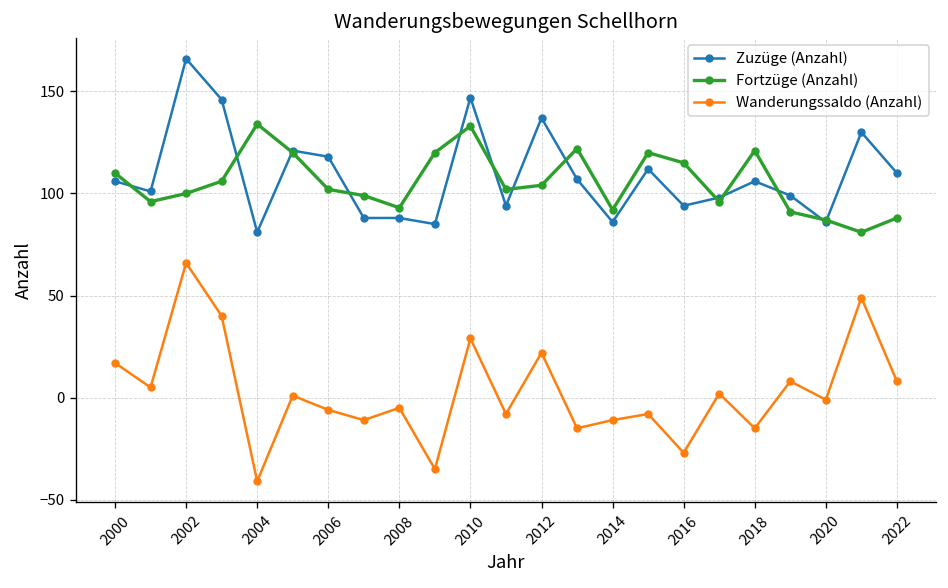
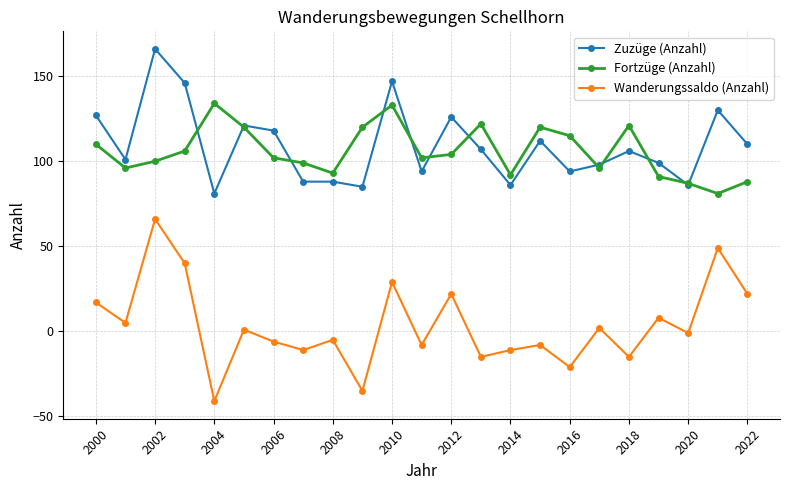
  {
    "Zuzüge (Anzahl)": {
-     "2000": 106,
+     "2000": 127,
      "2002": 166,
      "2004": 81,
      "2006": 118,
      "2008": 88,
      "2010": 147,
-     "2012": 137,
+     "2012": 126,
      "2014": 86,
      "2016": 94,
      "2018": 106,
      "2022": 110
    },
    "Fortzüge (Anzahl)": {
      "2000": 110,
      "2002": 100,
      "2004": 134,
      "2006": 102,
      "2008": 93,
      "2010": 133,
      "2012": 104,
      "2014": 92,
      "2016": 115,
      "2018": 121,
      "2022": 88
    },
    "Wanderungssaldo (Anzahl)": {
      "2000": 17,
      "2002": 66,
      "2004": -41,
      "2006": -6,
      "2008": -5,
      "2010": 29,
      "2012": 22,
      "2014": -11,
-     "2016": -27,
+     "2016": -21,
      "2018": -15,
      "2020": -1,
-     "2022": 8
+     "2022": 22
    }
  }
